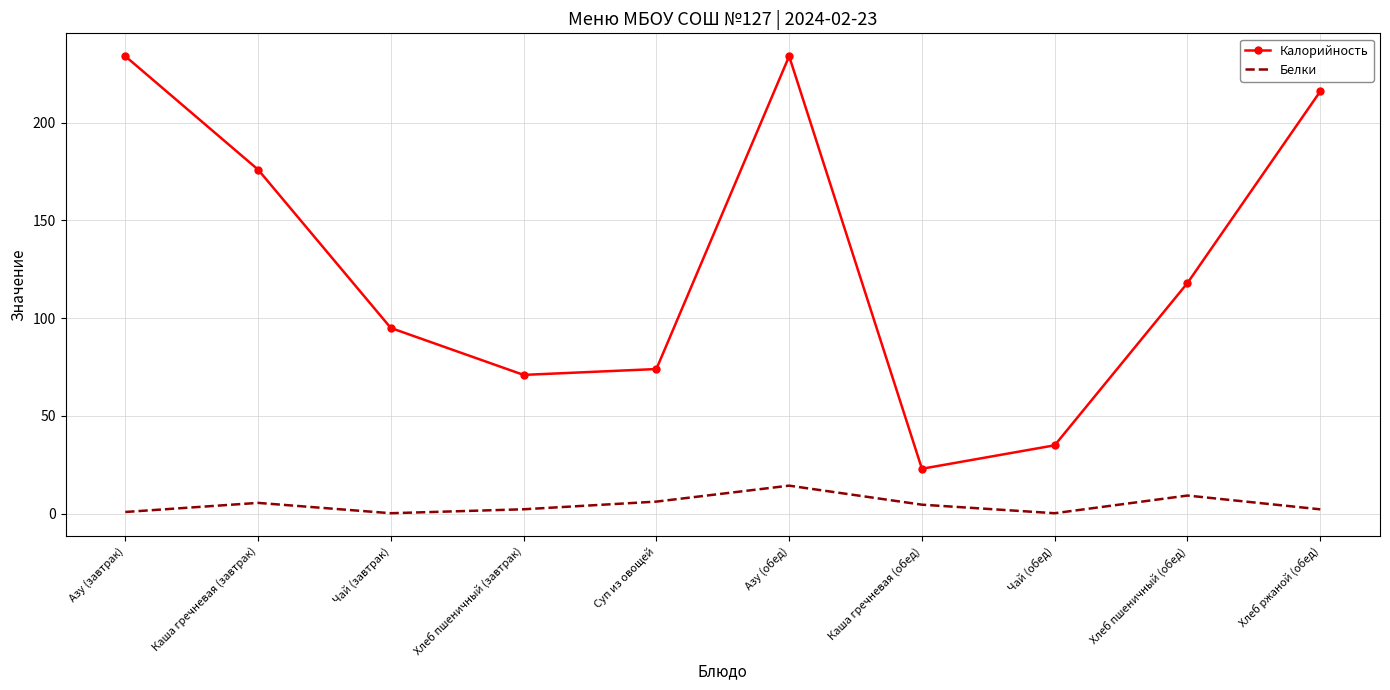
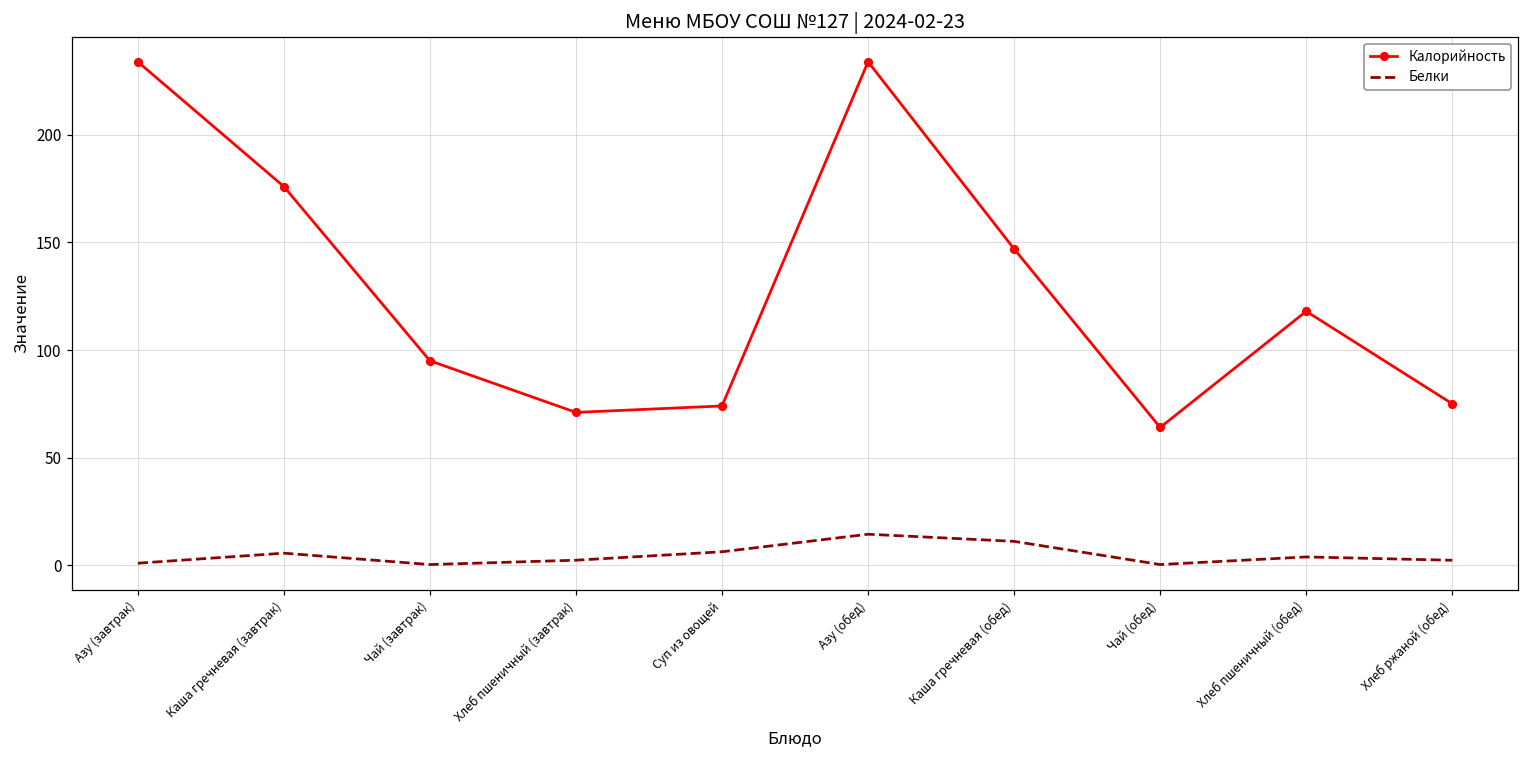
  {
    "Калорийность": {
      "Азу (завтрак)": 234,
      "Каша гречневая (завтрак)": 176,
      "Чай (завтрак)": 95,
      "Хлеб пшеничный (завтрак)": 71,
      "Суп из овощей": 74,
      "Азу (обед)": 234,
-     "Каша гречневая (обед)": 23,
-     "Чай (обед)": 35,
+     "Каша гречневая (обед)": 147,
+     "Чай (обед)": 64,
      "Хлеб пшеничный (обед)": 118,
-     "Хлеб ржаной (обед)": 216
+     "Хлеб ржаной (обед)": 75
    },
    "Белки": {
      "Азу (завтрак)": 1,
      "Каша гречневая (завтрак)": 6,
      "Чай (завтрак)": 0,
      "Хлеб пшеничный (завтрак)": 2,
      "Суп из овощей": 6,
      "Азу (обед)": 14,
-     "Каша гречневая (обед)": 5,
+     "Каша гречневая (обед)": 11,
      "Чай (обед)": 0,
-     "Хлеб пшеничный (обед)": 9,
+     "Хлеб пшеничный (обед)": 4,
      "Хлеб ржаной (обед)": 2
    }
  }
